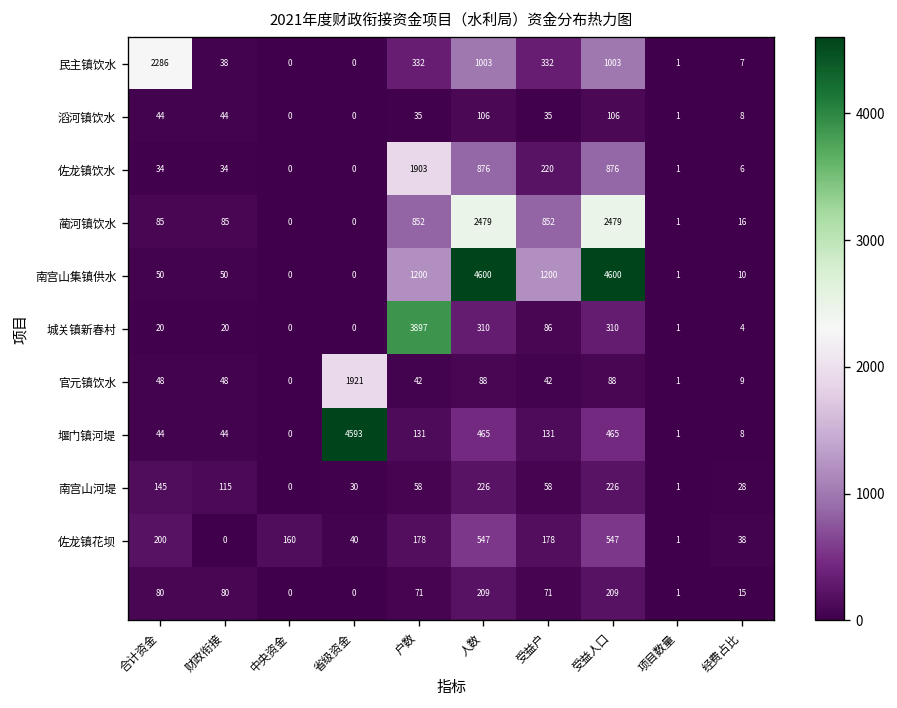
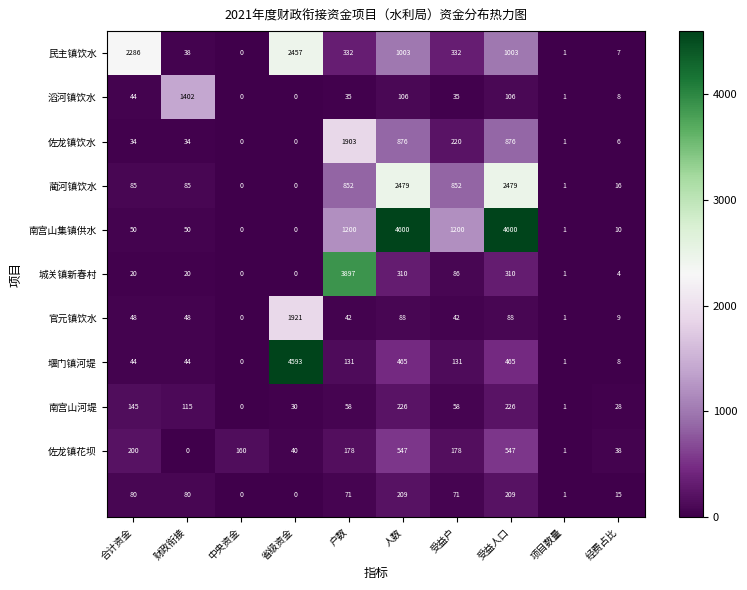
  {
    "民主镇饮水": {
      "合计资金": 2286,
      "财政衔接": 38,
      "中央资金": 0,
-     "省级资金": 0,
+     "省级资金": 2457,
      "户数": 332,
      "人数": 1003,
      "受益户": 332,
      "受益人口": 1003,
      "项目数量": 1,
      "经费占比": 7
    },
    "滔河镇饮水": {
      "合计资金": 44,
-     "财政衔接": 44,
+     "财政衔接": 1402,
      "中央资金": 0,
      "省级资金": 0,
      "户数": 35,
      "人数": 106,
      "受益户": 35,
      "受益人口": 106,
      "项目数量": 1,
      "经费占比": 8
    },
    "佐龙镇饮水": {
      "合计资金": 34,
      "财政衔接": 34,
      "中央资金": 0,
      "省级资金": 0,
      "户数": 1903,
      "人数": 876,
      "受益户": 220,
      "受益人口": 876,
      "项目数量": 1,
      "经费占比": 6
    },
    "蔺河镇饮水": {
      "合计资金": 85,
      "财政衔接": 85,
      "中央资金": 0,
      "省级资金": 0,
      "户数": 852,
      "人数": 2479,
      "受益户": 852,
      "受益人口": 2479,
      "项目数量": 1,
      "经费占比": 16
    },
    "南宫山集镇供水": {
      "合计资金": 50,
      "财政衔接": 50,
      "中央资金": 0,
      "省级资金": 0,
      "户数": 1200,
      "人数": 4600,
      "受益户": 1200,
      "受益人口": 4600,
      "项目数量": 1,
      "经费占比": 10
    },
    "城关镇新春村": {
      "合计资金": 20,
      "财政衔接": 20,
      "中央资金": 0,
      "省级资金": 0,
      "户数": 3897,
      "人数": 310,
      "受益户": 86,
      "受益人口": 310,
      "项目数量": 1,
      "经费占比": 4
    },
    "官元镇饮水": {
      "合计资金": 48,
      "财政衔接": 48,
      "中央资金": 0,
      "省级资金": 1921,
      "户数": 42,
      "人数": 88,
      "受益户": 42,
      "受益人口": 88,
      "项目数量": 1,
      "经费占比": 9
    },
    "堰门镇河堤": {
      "合计资金": 44,
      "财政衔接": 44,
      "中央资金": 0,
      "省级资金": 4593,
      "户数": 131,
      "人数": 465,
      "受益户": 131,
      "受益人口": 465,
      "项目数量": 1,
      "经费占比": 8
    },
    "南宫山河堤": {
      "合计资金": 145,
      "财政衔接": 115,
      "中央资金": 0,
      "省级资金": 30,
      "户数": 58,
      "人数": 226,
      "受益户": 58,
      "受益人口": 226,
      "项目数量": 1,
      "经费占比": 28
    },
    "佐龙镇花坝": {
      "合计资金": 200,
      "财政衔接": 0,
      "中央资金": 160,
      "省级资金": 40,
      "户数": 178,
      "人数": 547,
      "受益户": 178,
      "受益人口": 547,
      "项目数量": 1,
      "经费占比": 38
    }
  }
